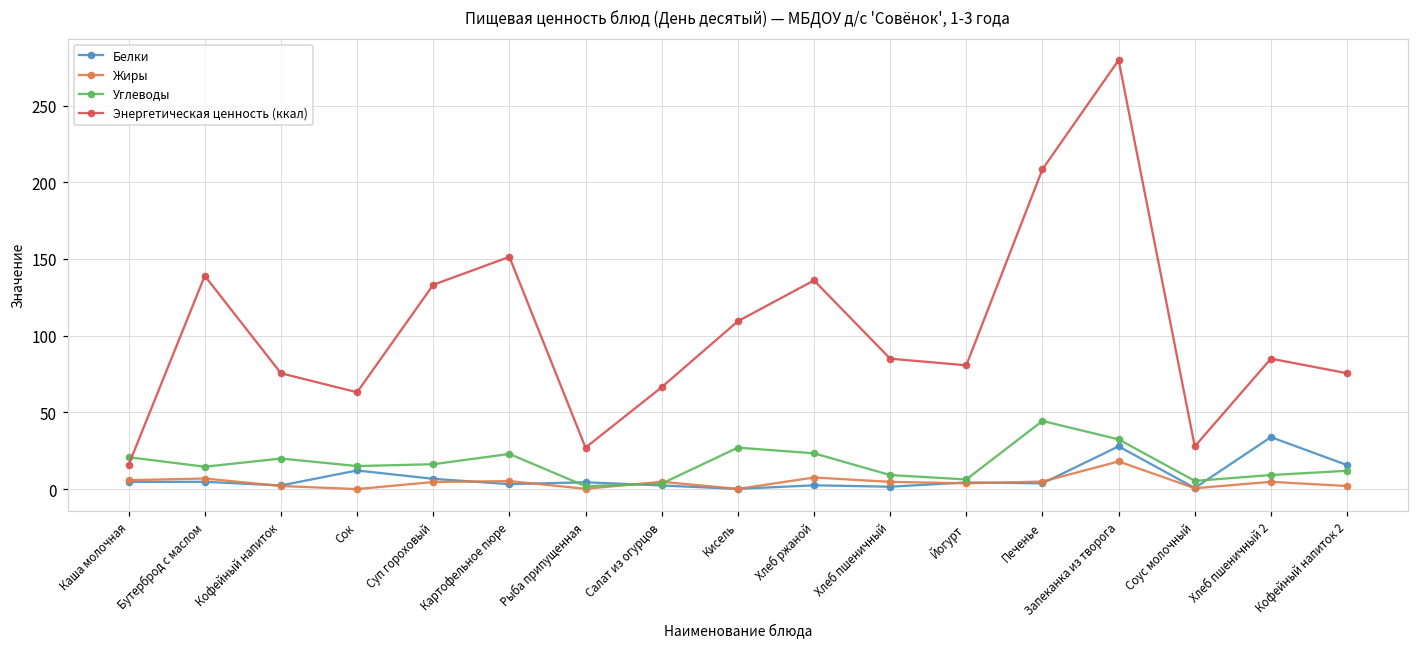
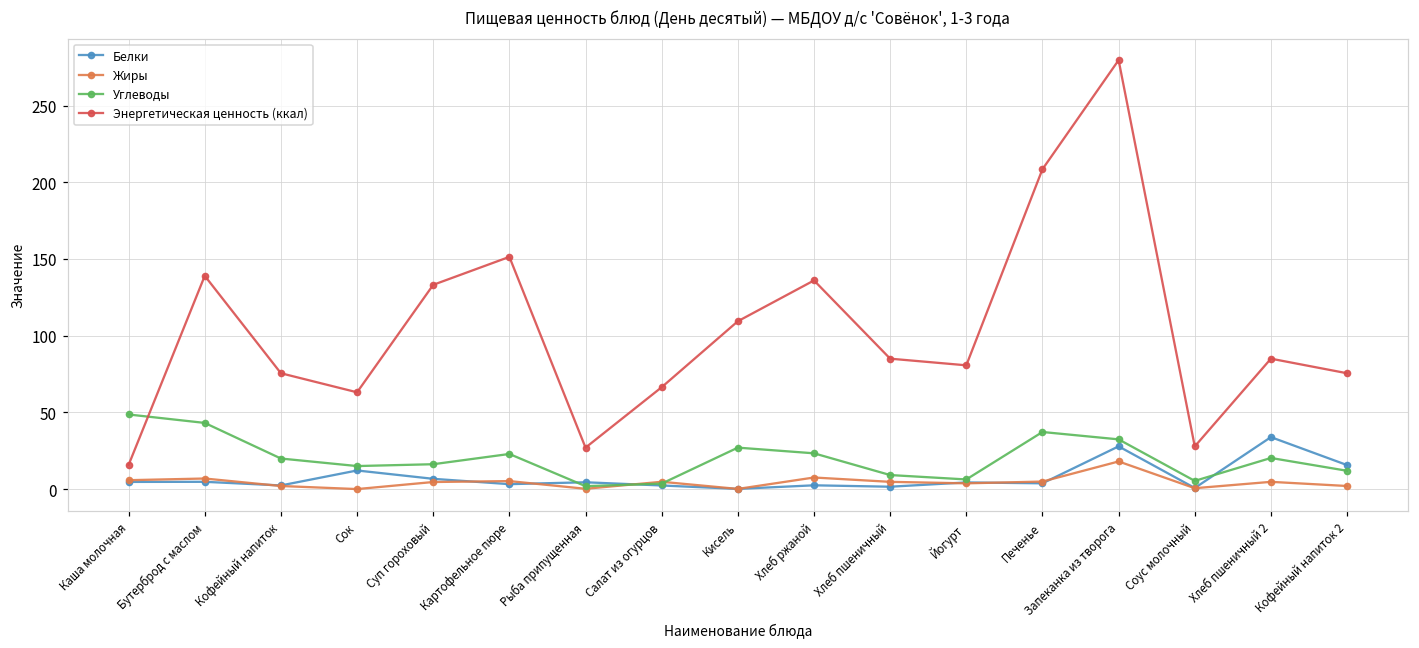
  {
    "Белки": {
      "Бутерброд с маслом": 5,
      "Сок": 12,
      "Суп гороховый": 7,
      "Картофельное пюре": 3,
      "Рыба припущенная": 4,
      "Хлеб ржаной": 2,
      "Хлеб пшеничный": 2,
      "Запеканка из творога": 28,
      "Хлеб пшеничный 2": 34,
      "Кофейный напиток 2": 16
    },
    "Углеводы": {
-     "Каша молочная": 21,
-     "Бутерброд с маслом": 15,
+     "Каша молочная": 49,
+     "Бутерброд с маслом": 43,
      "Кофейный напиток": 20,
      "Сок": 15,
      "Суп гороховый": 16,
      "Картофельное пюре": 23,
      "Кисель": 27,
      "Хлеб ржаной": 23,
      "Хлеб пшеничный": 9,
      "Йогурт": 6,
-     "Печенье": 44,
+     "Печенье": 37,
      "Запеканка из творога": 32,
      "Соус молочный": 5,
-     "Хлеб пшеничный 2": 9,
+     "Хлеб пшеничный 2": 20,
      "Кофейный напиток 2": 12
    }
  }
